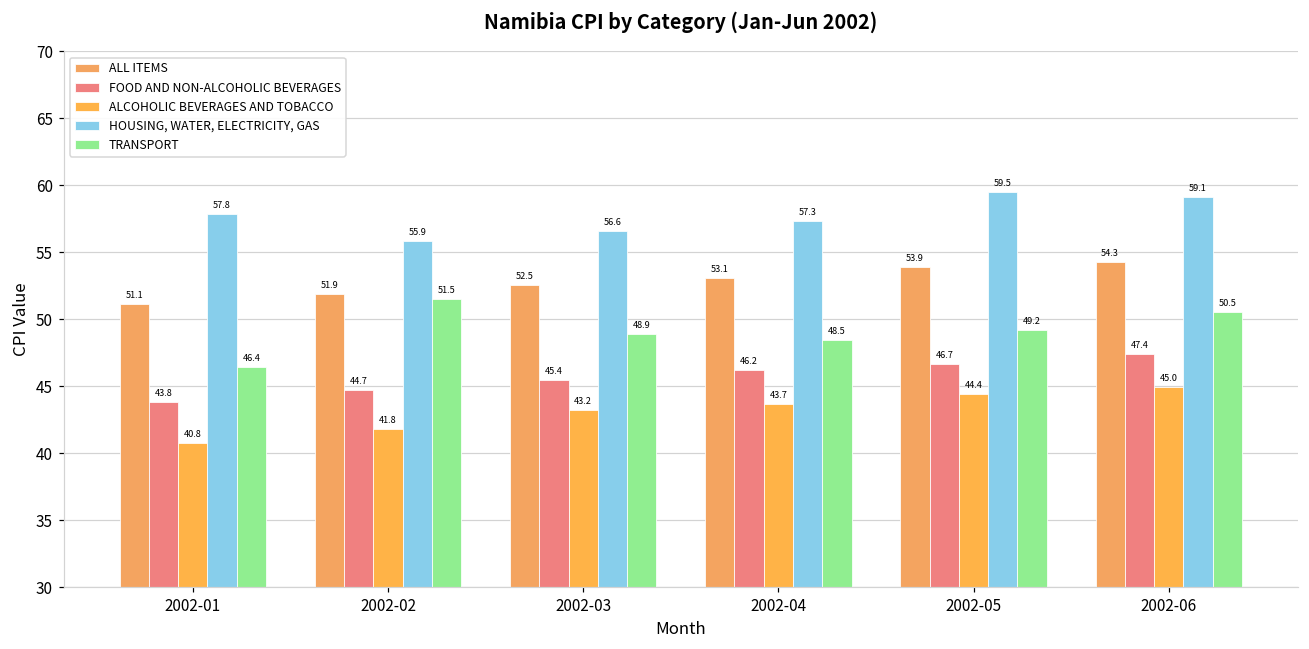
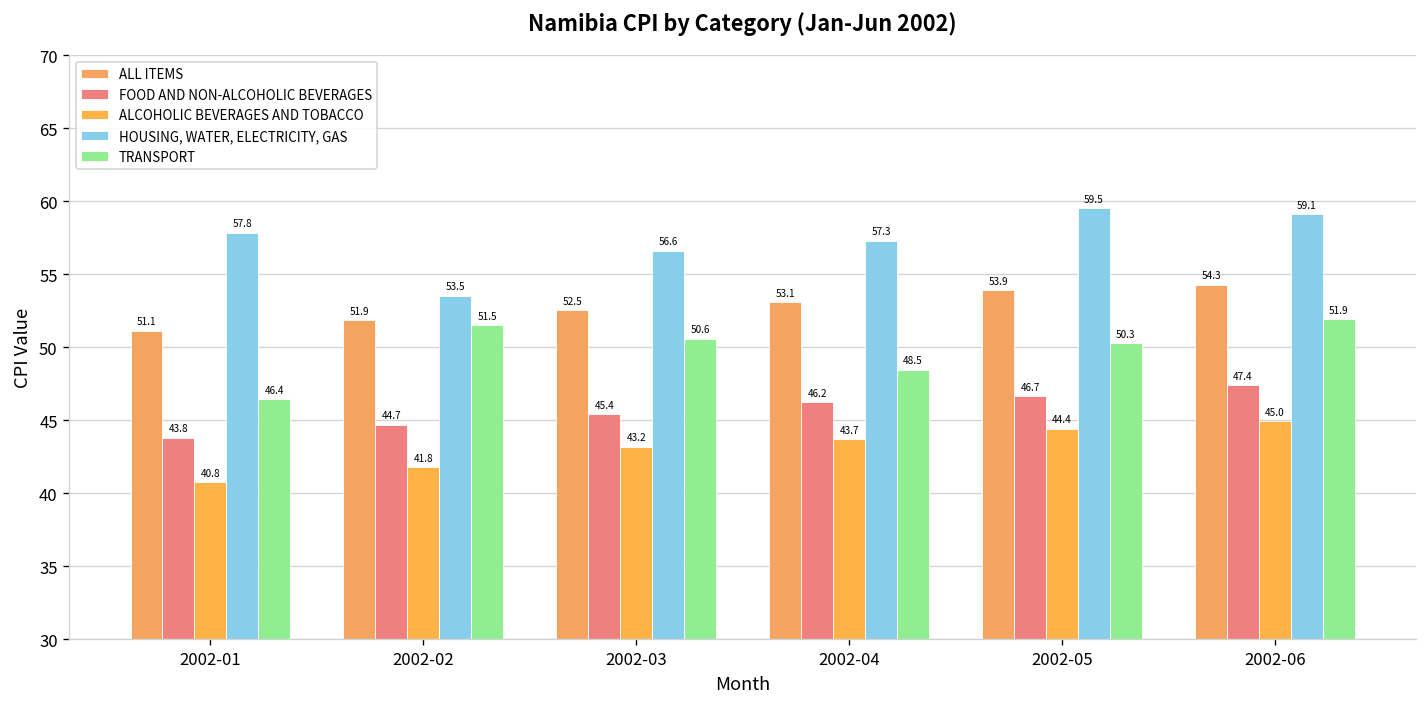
  {
    "HOUSING, WATER, ELECTRICITY, GAS": {
      "2002-01": 57.8,
-     "2002-02": 55.9,
+     "2002-02": 53.5,
      "2002-03": 56.6,
      "2002-04": 57.3,
      "2002-05": 59.5,
      "2002-06": 59.1
    },
    "TRANSPORT": {
      "2002-01": 46.4,
      "2002-02": 51.5,
-     "2002-03": 48.9,
+     "2002-03": 50.6,
      "2002-04": 48.5,
-     "2002-05": 49.2,
-     "2002-06": 50.5
+     "2002-05": 50.3,
+     "2002-06": 51.9
    }
  }
